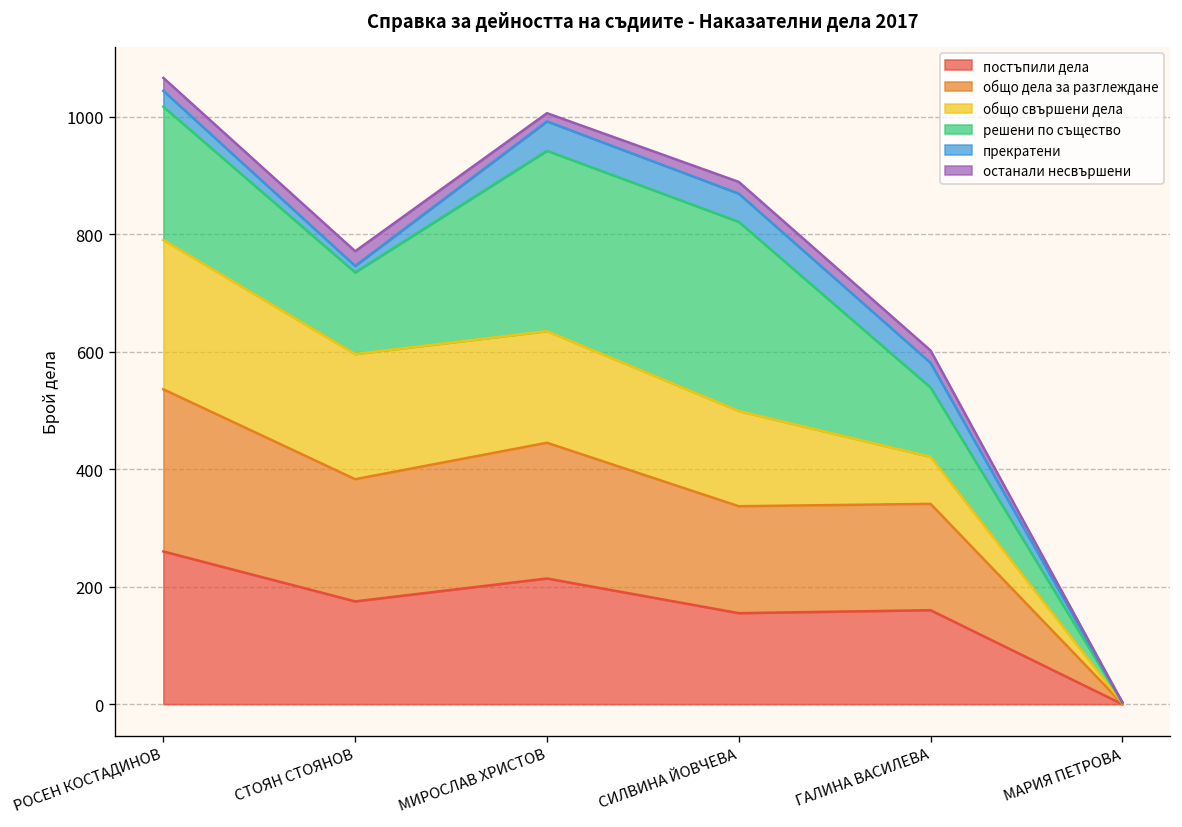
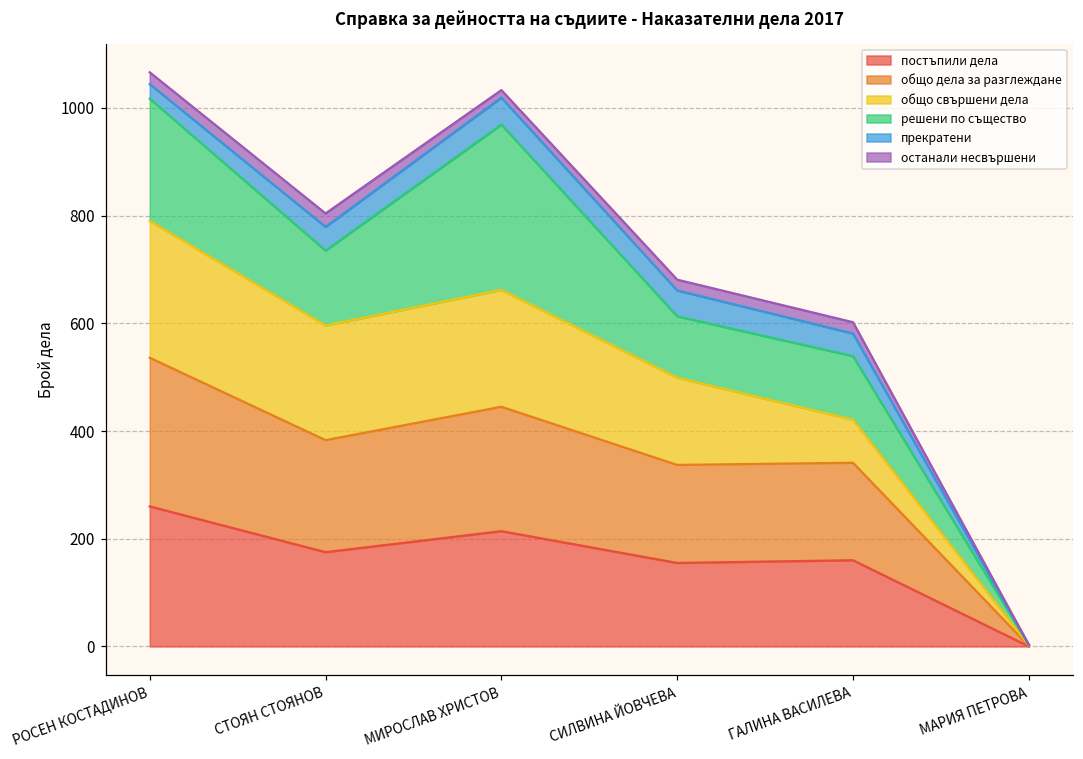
  {
    "общо свършени дела": {
      "РОСЕН КОСТАДИНОВ": 250,
      "СТОЯН СТОЯНОВ": 210,
-     "МИРОСЛАВ ХРИСТОВ": 190,
+     "МИРОСЛАВ ХРИСТОВ": 220,
      "СИЛВИНА ЙОВЧЕВА": 160,
      "ГАЛИНА ВАСИЛЕВА": 80
    },
    "решени по същество": {
      "РОСЕН КОСТАДИНОВ": 230,
      "СТОЯН СТОЯНОВ": 140,
      "МИРОСЛАВ ХРИСТОВ": 310,
-     "СИЛВИНА ЙОВЧЕВА": 320,
+     "СИЛВИНА ЙОВЧЕВА": 110,
      "ГАЛИНА ВАСИЛЕВА": 120
    },
    "прекратени": {
      "РОСЕН КОСТАДИНОВ": 30,
-     "СТОЯН СТОЯНОВ": 10,
+     "СТОЯН СТОЯНОВ": 40,
      "МИРОСЛАВ ХРИСТОВ": 50,
      "СИЛВИНА ЙОВЧЕВА": 50,
      "ГАЛИНА ВАСИЛЕВА": 40
    },
    "останали несвършени": {
      "РОСЕН КОСТАДИНОВ": 20,
      "СТОЯН СТОЯНОВ": 30,
      "МИРОСЛАВ ХРИСТОВ": 10,
      "СИЛВИНА ЙОВЧЕВА": 20,
      "ГАЛИНА ВАСИЛЕВА": 20
    }
  }
